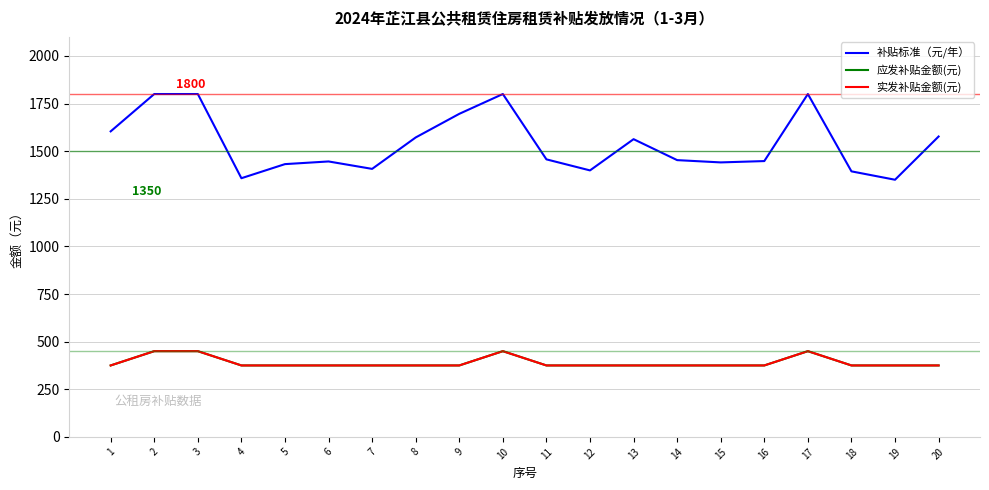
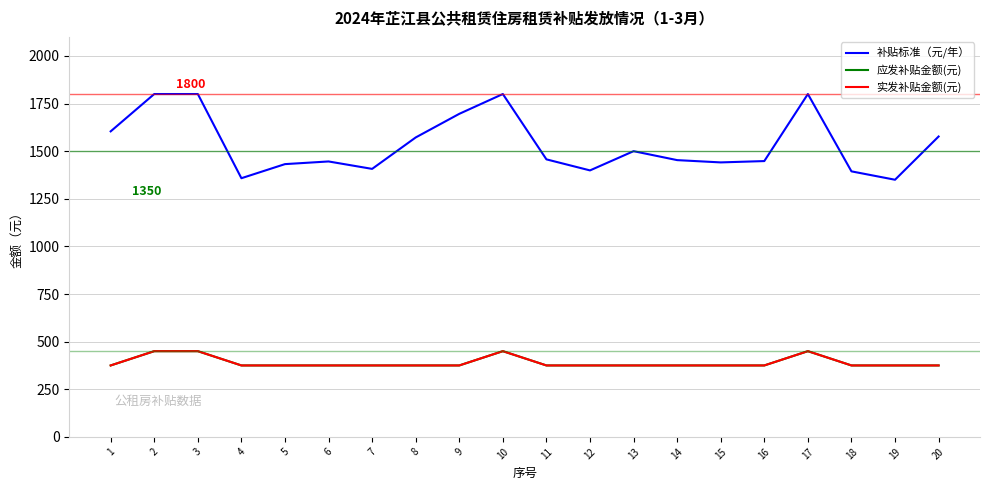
  {
    "补贴标准（元/年）": {
      "1": 1600,
      "4": 1360,
      "5": 1430,
      "6": 1450,
      "7": 1410,
      "8": 1570,
      "9": 1700,
      "10": 1800,
      "11": 1460,
      "12": 1400,
-     "13": 1560,
+     "13": 1500,
      "14": 1450,
      "15": 1440,
      "16": 1450,
      "17": 1800,
      "18": 1390,
      "19": 1350,
      "20": 1580
    },
    "实发补贴金额(元)": {
      "1": 380,
      "2": 450,
      "3": 450,
      "4": 380,
      "5": 380,
      "6": 380,
      "7": 380,
      "8": 380,
      "9": 380,
      "10": 450,
      "11": 380,
      "12": 380,
      "13": 380,
      "14": 380,
      "15": 380,
      "16": 380,
      "17": 450,
      "18": 380,
      "19": 380,
      "20": 380
    }
  }
